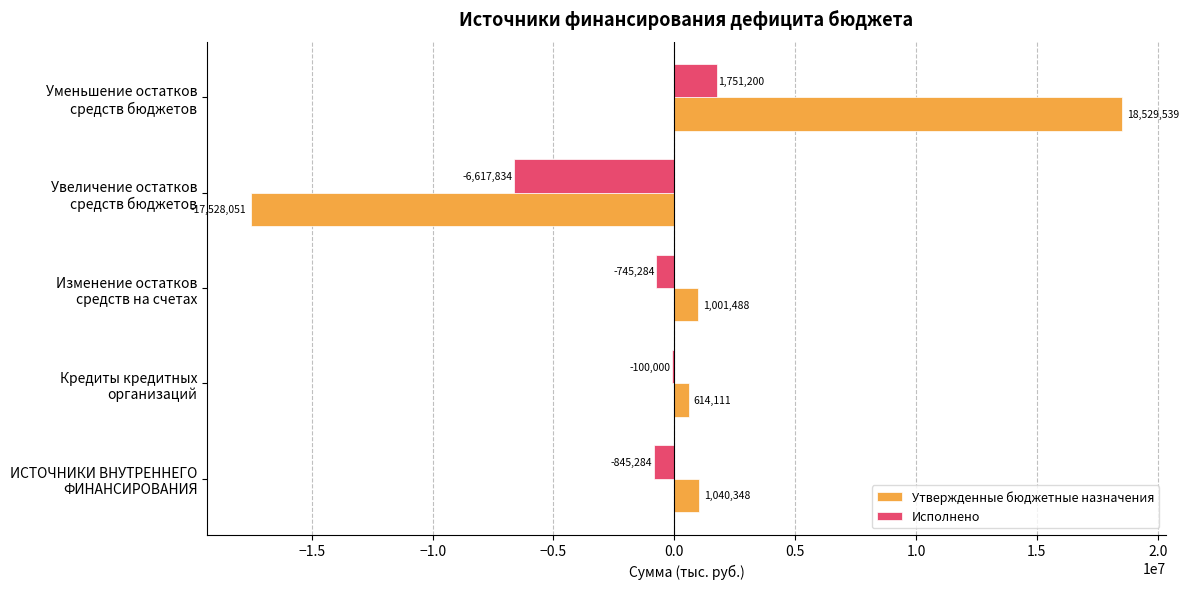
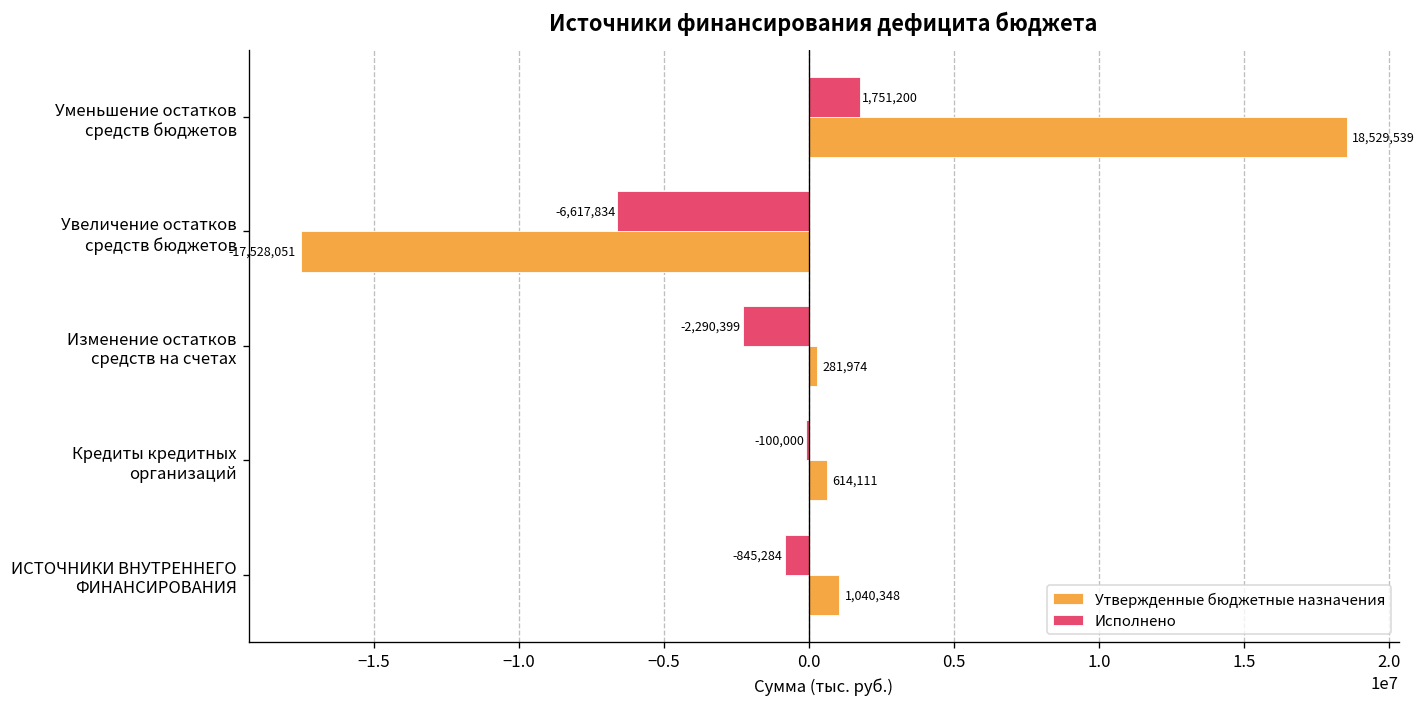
  {
    "Утвержденные бюджетные назначения": {
      "Уменьшение остатков средств бюджетов": "18,529,539",
      "Увеличение остатков средств бюджетов": "-17,528,051",
-     "Изменение остатков средств на счетах": "1,001,488",
+     "Изменение остатков средств на счетах": "281,974",
      "Кредиты кредитных организаций": "614,111",
      "ИСТОЧНИКИ ВНУТРЕННЕГО ФИНАНСИРОВАНИЯ": "1,040,348"
    },
    "Исполнено": {
      "Уменьшение остатков средств бюджетов": "1,751,200",
      "Увеличение остатков средств бюджетов": "-6,617,834",
-     "Изменение остатков средств на счетах": "-745,284",
+     "Изменение остатков средств на счетах": "-2,290,399",
      "Кредиты кредитных организаций": "-100,000",
      "ИСТОЧНИКИ ВНУТРЕННЕГО ФИНАНСИРОВАНИЯ": "-845,284"
    }
  }
